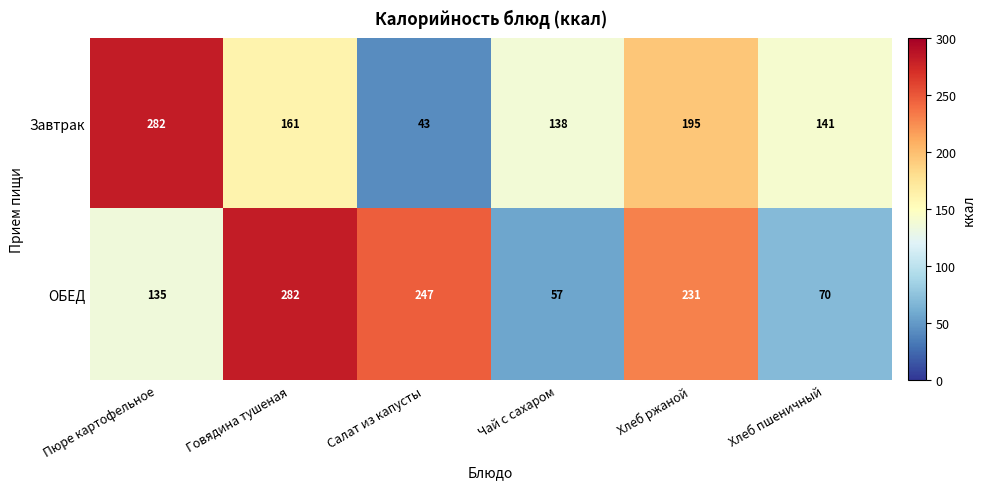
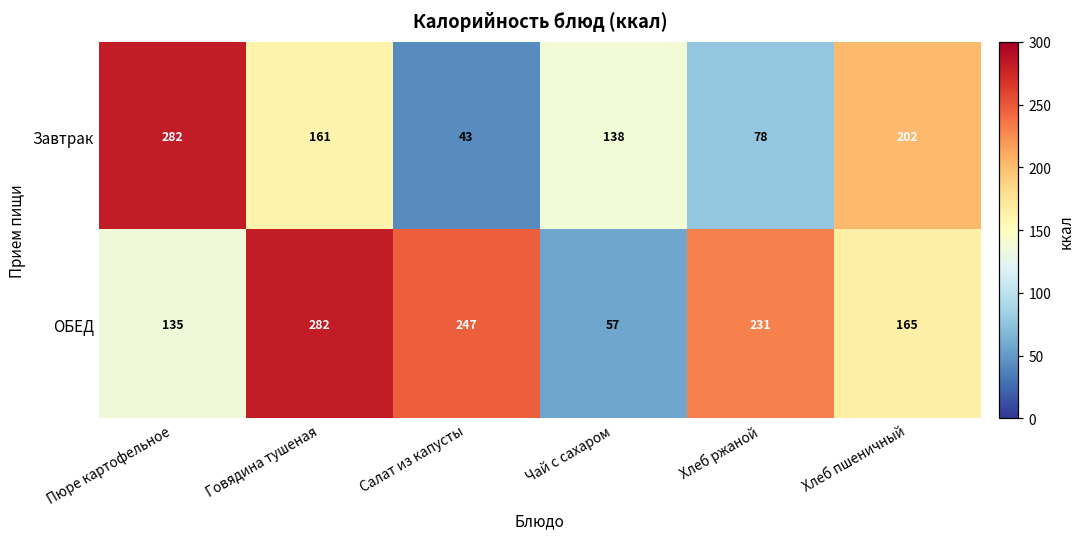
  {
    "Завтрак": {
      "Пюре картофельное": 282,
      "Говядина тушеная": 161,
      "Салат из капусты": 43,
      "Чай с сахаром": 138,
-     "Хлеб ржаной": 195,
-     "Хлеб пшеничный": 141
+     "Хлеб ржаной": 78,
+     "Хлеб пшеничный": 202
    },
    "ОБЕД": {
      "Пюре картофельное": 135,
      "Говядина тушеная": 282,
      "Салат из капусты": 247,
      "Чай с сахаром": 57,
      "Хлеб ржаной": 231,
-     "Хлеб пшеничный": 70
+     "Хлеб пшеничный": 165
    }
  }
